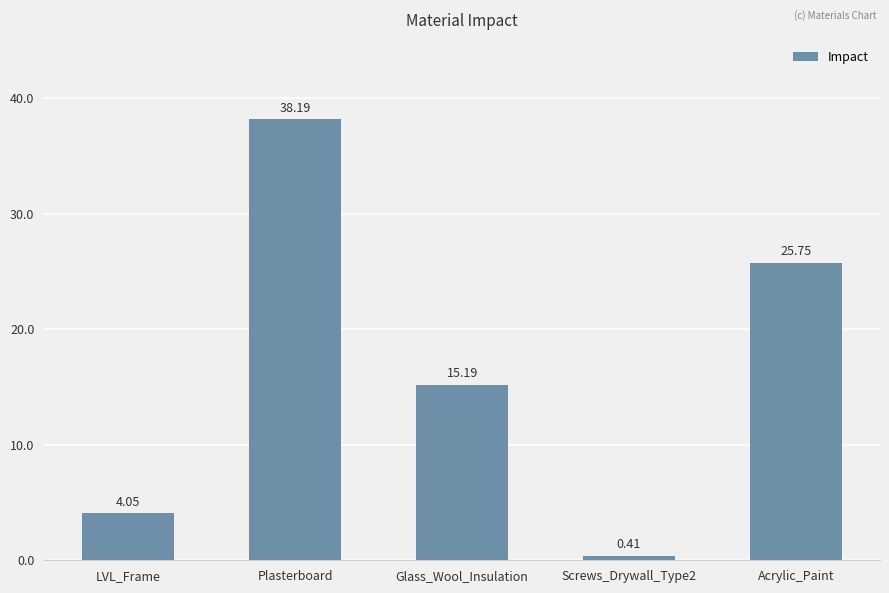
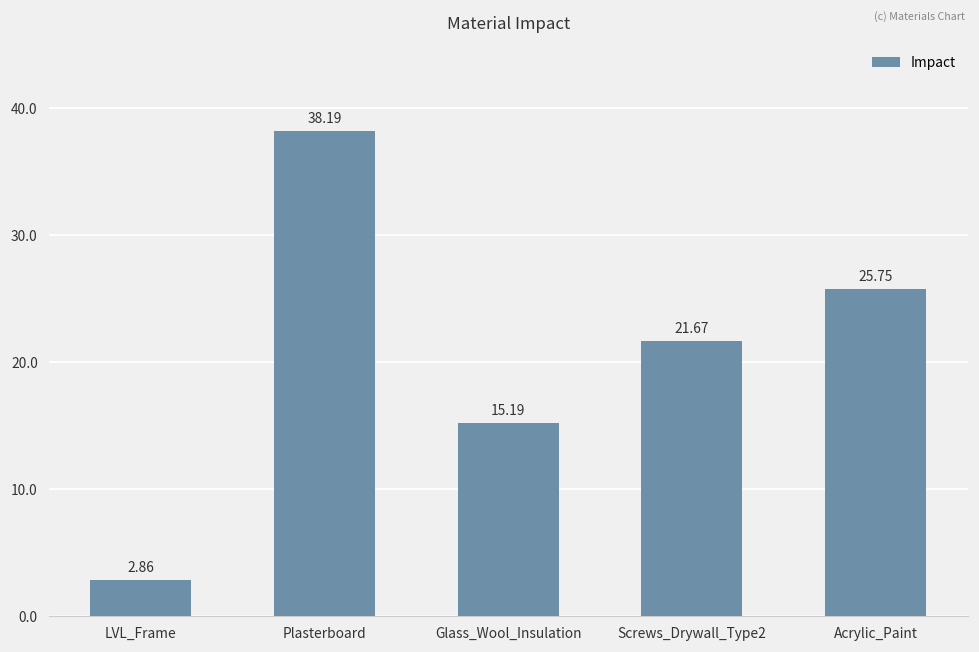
  {
-   "LVL_Frame": 4.05,
+   "LVL_Frame": 2.86,
    "Plasterboard": 38.19,
    "Glass_Wool_Insulation": 15.19,
-   "Screws_Drywall_Type2": 0.41,
+   "Screws_Drywall_Type2": 21.67,
    "Acrylic_Paint": 25.75
  }
